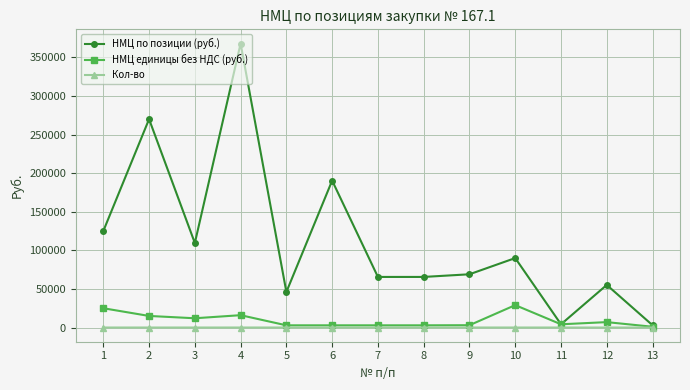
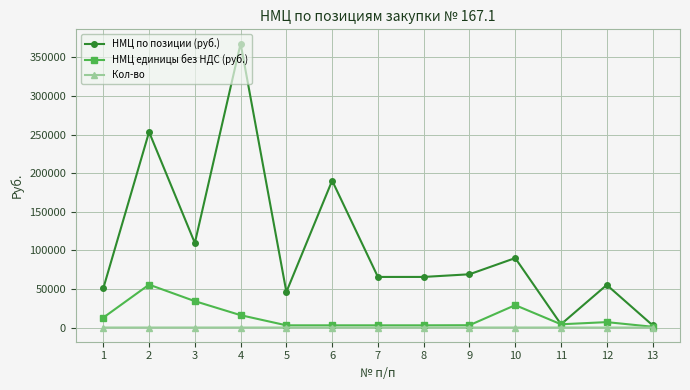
  {
    "НМЦ по позиции (руб.)": {
-     "1": 130000,
-     "2": 270000,
+     "1": 50000,
+     "2": 250000,
      "3": 110000,
      "5": 50000,
      "6": 190000,
      "7": 70000,
      "8": 70000,
      "9": 70000,
      "10": 90000,
      "12": 60000
    },
    "НМЦ единицы без НДС (руб.)": {
-     "1": 30000,
-     "2": 20000,
-     "3": 10000,
+     "1": 10000,
+     "2": 60000,
+     "3": 30000,
      "4": 20000,
      "10": 30000,
      "12": 10000
    },
    "Кол-во": {
      "1": 0,
      "2": 0,
      "3": 0,
      "4": 0,
      "10": 0,
      "11": 0,
      "12": 0
    }
  }
